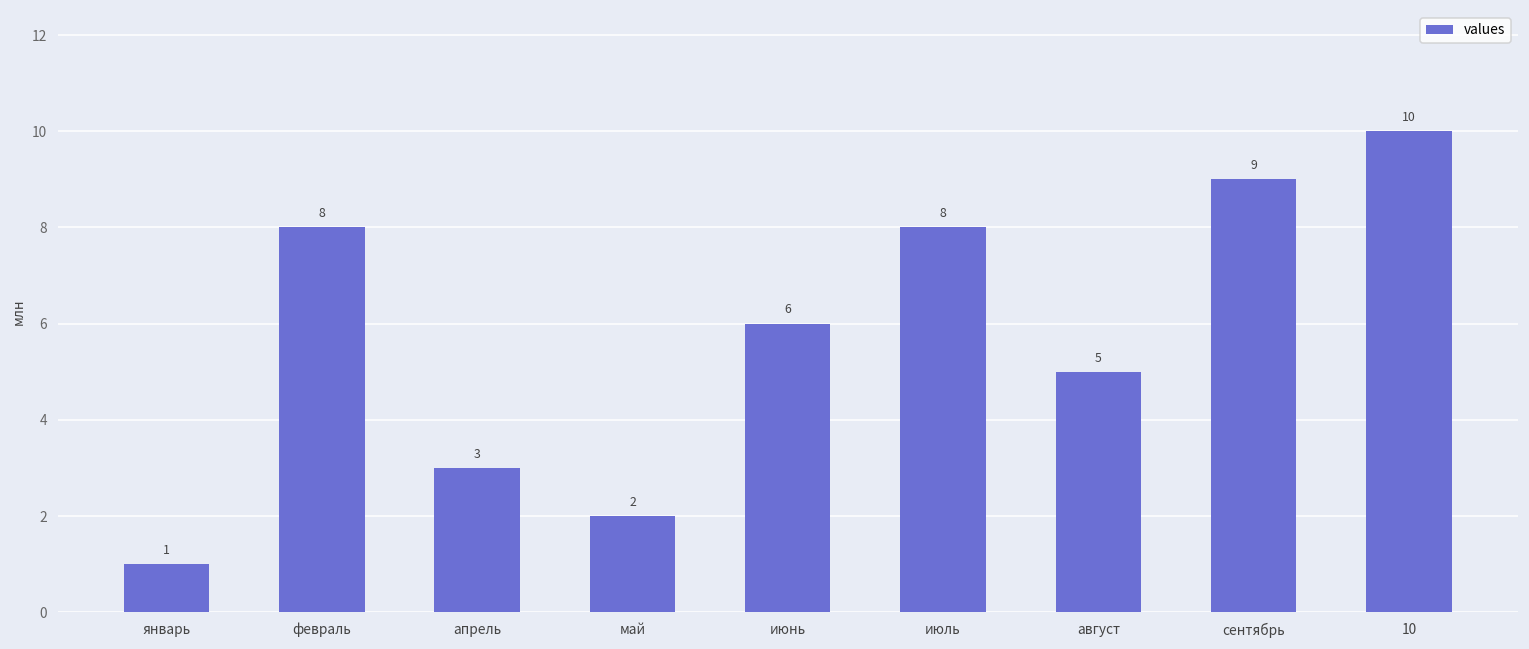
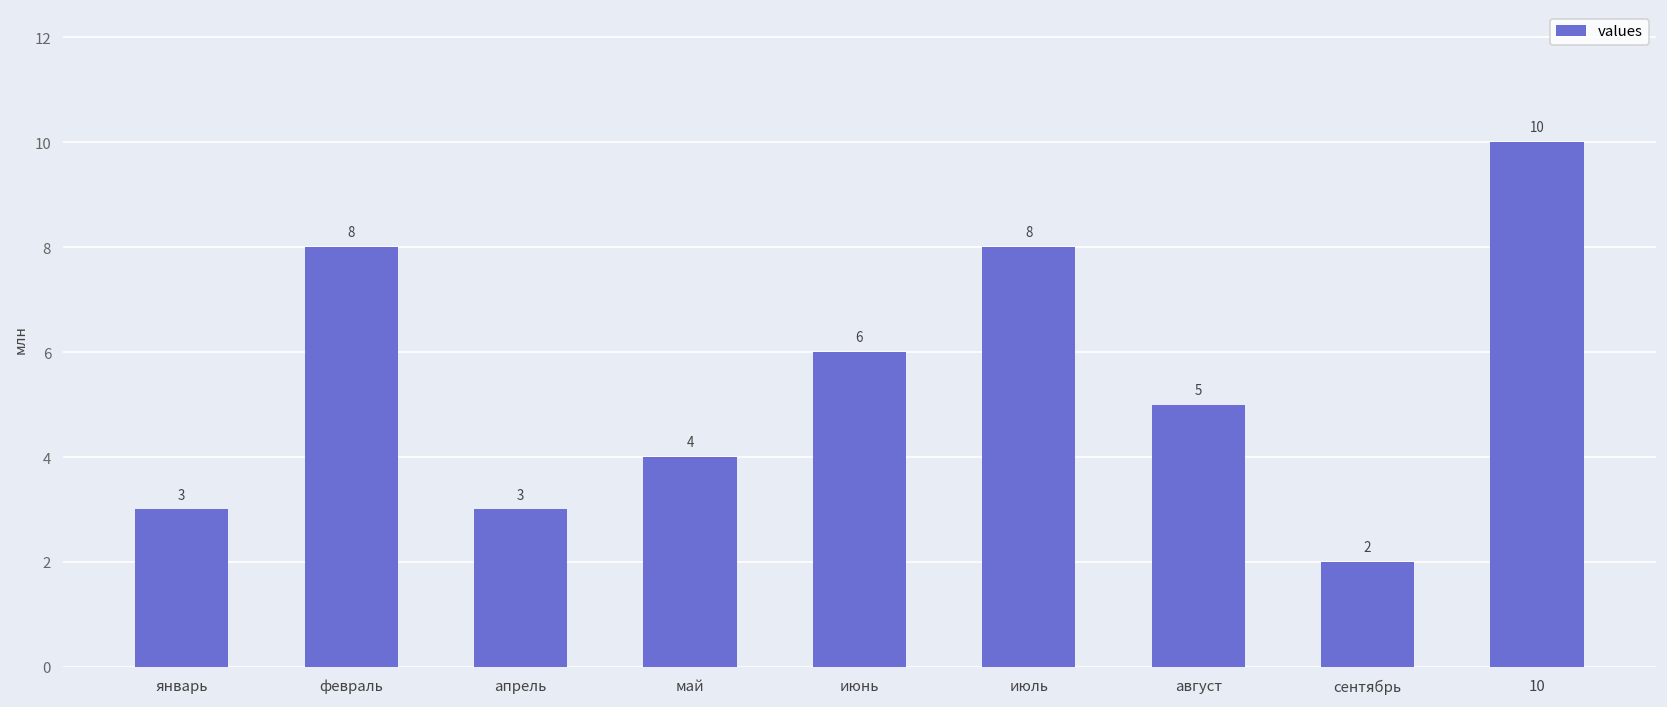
  {
-   "январь": 1,
+   "январь": 3,
    "февраль": 8,
    "апрель": 3,
-   "май": 2,
+   "май": 4,
    "июнь": 6,
    "июль": 8,
    "август": 5,
-   "сентябрь": 9,
+   "сентябрь": 2,
    "10": 10
  }
